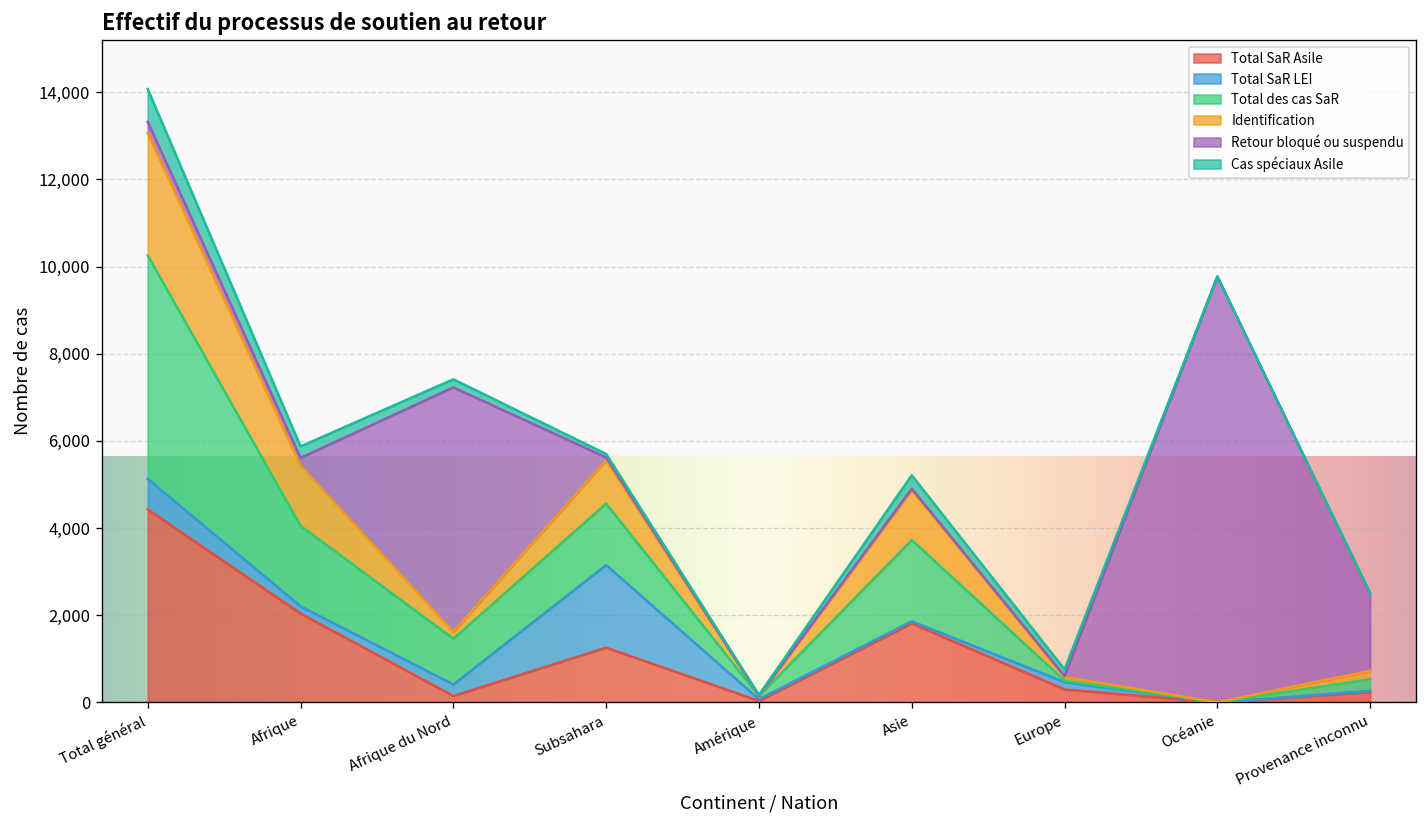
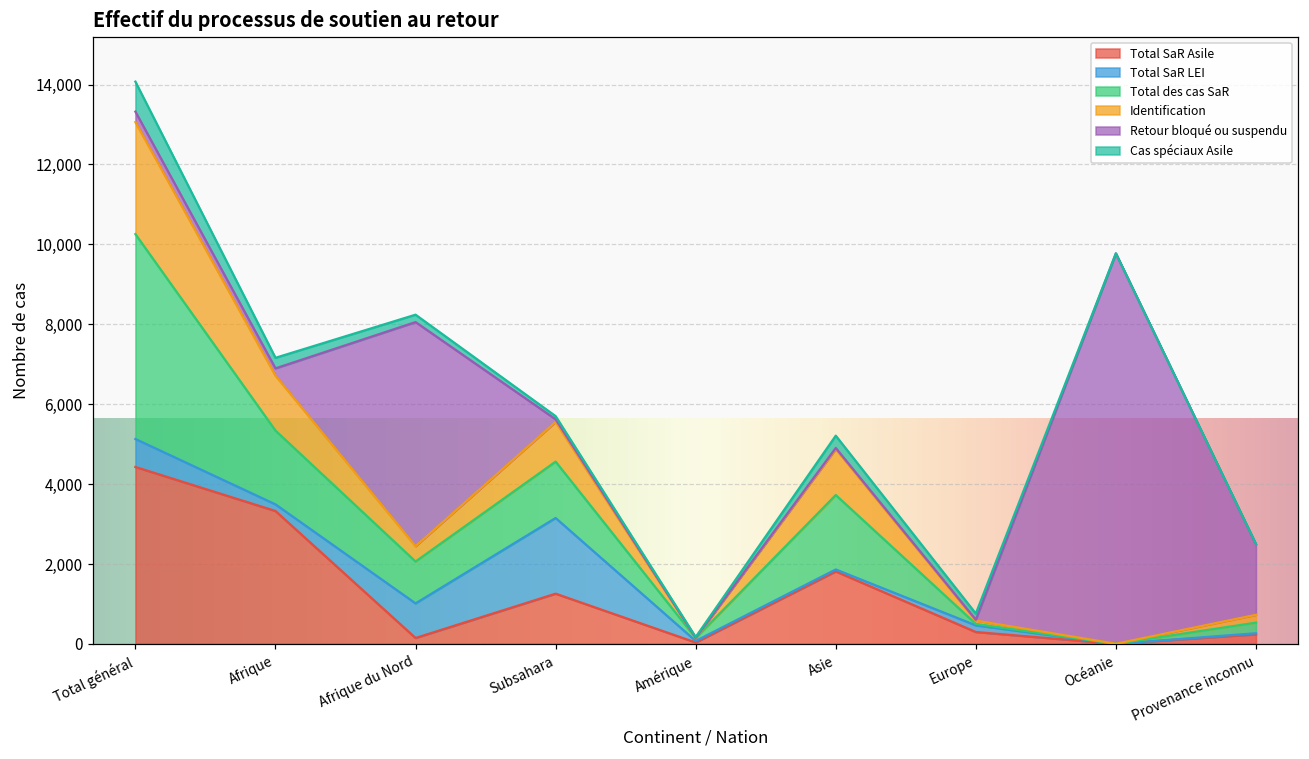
  {
    "Total SaR Asile": {
      "Total général": "4,400",
-     "Afrique": "2,000",
+     "Afrique": "3,300",
      "Afrique du Nord": "100",
      "Subsahara": "1,300",
      "Europe": "300"
    },
    "Total SaR LEI": {
      "Total général": "700",
      "Afrique": "200",
-     "Afrique du Nord": "300",
+     "Afrique du Nord": "900",
      "Subsahara": "1,900"
    },
    "Identification": {
      "Total général": "2,800",
      "Afrique": "1,400",
-     "Afrique du Nord": "200",
+     "Afrique du Nord": "400",
      "Provenance inconnu": "200"
    },
    "Retour bloqué ou suspendu": {
      "Total général": "300",
      "Afrique": "200",
      "Afrique du Nord": "5,600"
    }
  }
